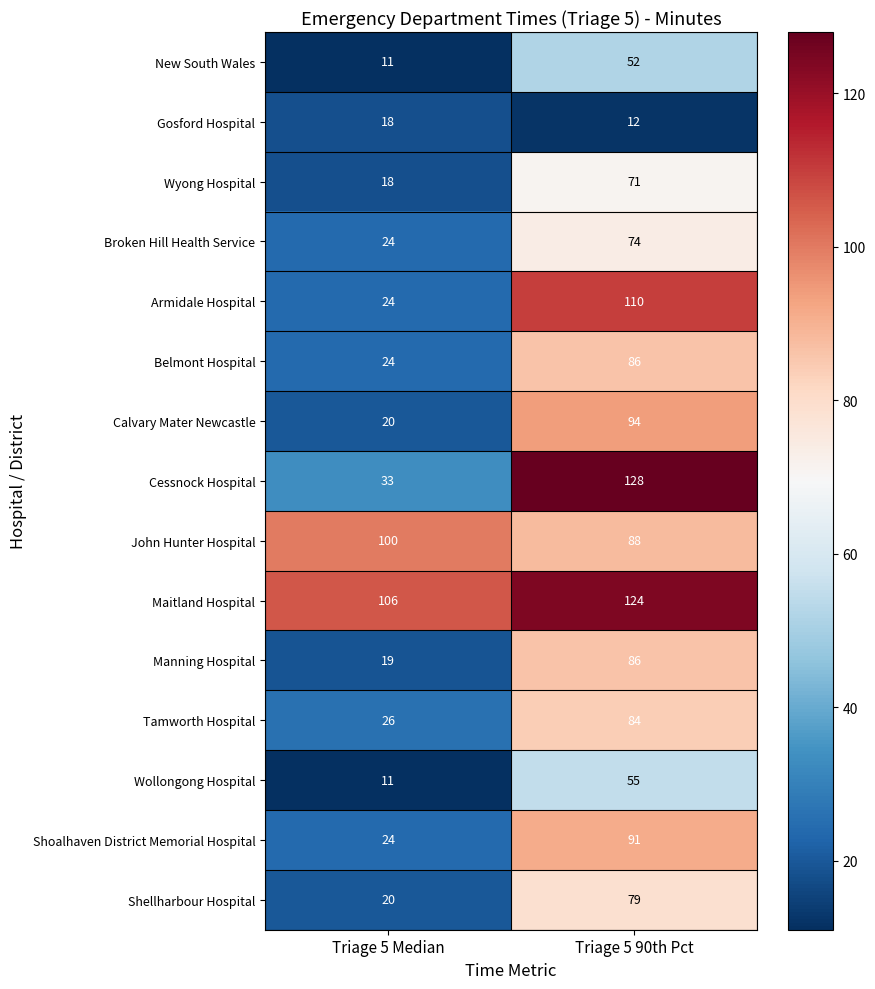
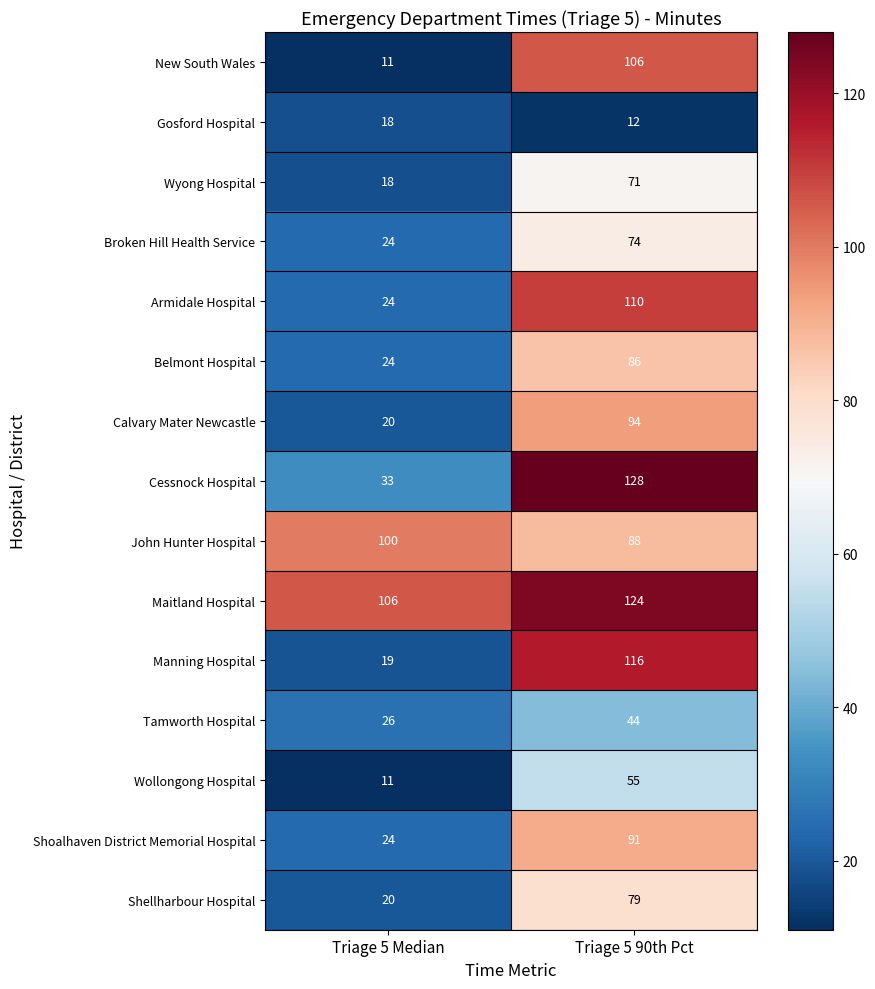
  {
    "New South Wales": {
      "Triage 5 Median": 11,
-     "Triage 5 90th Pct": 52
+     "Triage 5 90th Pct": 106
    },
    "Gosford Hospital": {
      "Triage 5 Median": 18,
      "Triage 5 90th Pct": 12
    },
    "Wyong Hospital": {
      "Triage 5 Median": 18,
      "Triage 5 90th Pct": 71
    },
    "Broken Hill Health Service": {
      "Triage 5 Median": 24,
      "Triage 5 90th Pct": 74
    },
    "Armidale Hospital": {
      "Triage 5 Median": 24,
      "Triage 5 90th Pct": 110
    },
    "Belmont Hospital": {
      "Triage 5 Median": 24,
      "Triage 5 90th Pct": 86
    },
    "Calvary Mater Newcastle": {
      "Triage 5 Median": 20,
      "Triage 5 90th Pct": 94
    },
    "Cessnock Hospital": {
      "Triage 5 Median": 33,
      "Triage 5 90th Pct": 128
    },
    "John Hunter Hospital": {
      "Triage 5 Median": 100,
      "Triage 5 90th Pct": 88
    },
    "Maitland Hospital": {
      "Triage 5 Median": 106,
      "Triage 5 90th Pct": 124
    },
    "Manning Hospital": {
      "Triage 5 Median": 19,
-     "Triage 5 90th Pct": 86
+     "Triage 5 90th Pct": 116
    },
    "Tamworth Hospital": {
      "Triage 5 Median": 26,
-     "Triage 5 90th Pct": 84
+     "Triage 5 90th Pct": 44
    },
    "Wollongong Hospital": {
      "Triage 5 Median": 11,
      "Triage 5 90th Pct": 55
    },
    "Shoalhaven District Memorial Hospital": {
      "Triage 5 Median": 24,
      "Triage 5 90th Pct": 91
    },
    "Shellharbour Hospital": {
      "Triage 5 Median": 20,
      "Triage 5 90th Pct": 79
    }
  }
